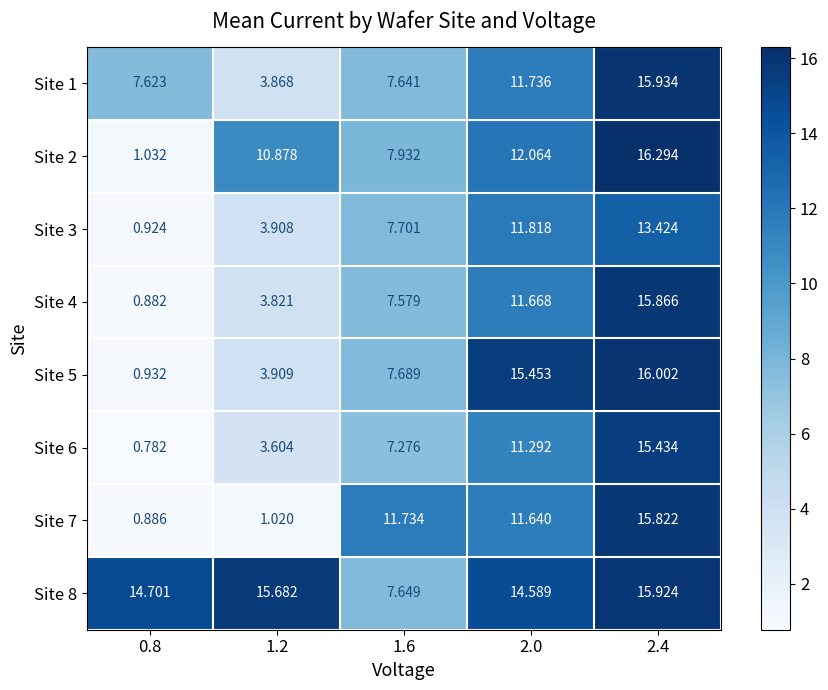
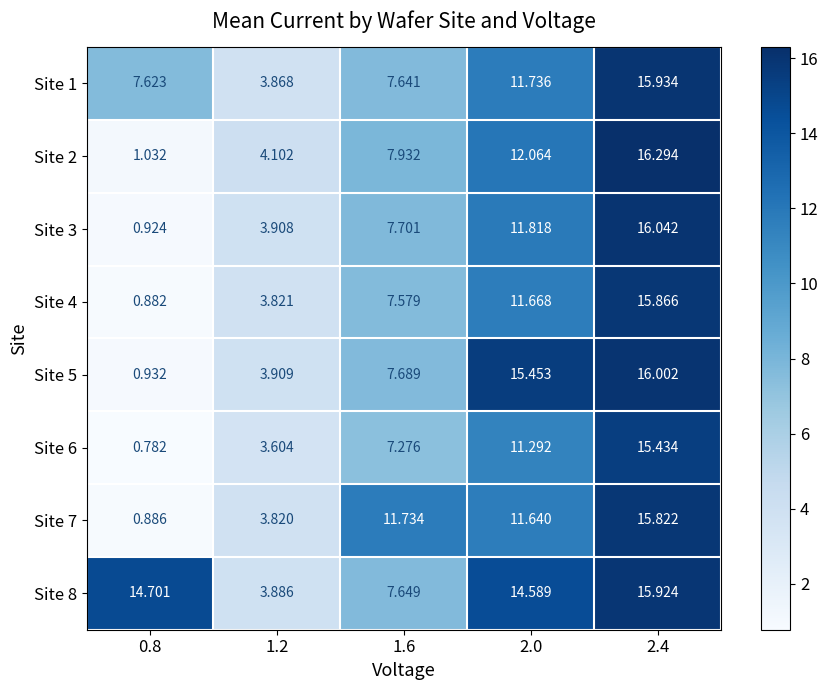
  {
    "Site 1": {
      "0.8": 7.623,
      "1.2": 3.868,
      "1.6": 7.641,
      "2.0": 11.736,
      "2.4": 15.934
    },
    "Site 2": {
      "0.8": 1.032,
-     "1.2": 10.878,
+     "1.2": 4.102,
      "1.6": 7.932,
      "2.0": 12.064,
      "2.4": 16.294
    },
    "Site 3": {
      "0.8": 0.924,
      "1.2": 3.908,
      "1.6": 7.701,
      "2.0": 11.818,
-     "2.4": 13.424
+     "2.4": 16.042
    },
    "Site 4": {
      "0.8": 0.882,
      "1.2": 3.821,
      "1.6": 7.579,
      "2.0": 11.668,
      "2.4": 15.866
    },
    "Site 5": {
      "0.8": 0.932,
      "1.2": 3.909,
      "1.6": 7.689,
      "2.0": 15.453,
      "2.4": 16.002
    },
    "Site 6": {
      "0.8": 0.782,
      "1.2": 3.604,
      "1.6": 7.276,
      "2.0": 11.292,
      "2.4": 15.434
    },
    "Site 7": {
      "0.8": 0.886,
-     "1.2": 1.020,
+     "1.2": 3.820,
      "1.6": 11.734,
      "2.0": 11.640,
      "2.4": 15.822
    },
    "Site 8": {
      "0.8": 14.701,
-     "1.2": 15.682,
+     "1.2": 3.886,
      "1.6": 7.649,
      "2.0": 14.589,
      "2.4": 15.924
    }
  }
